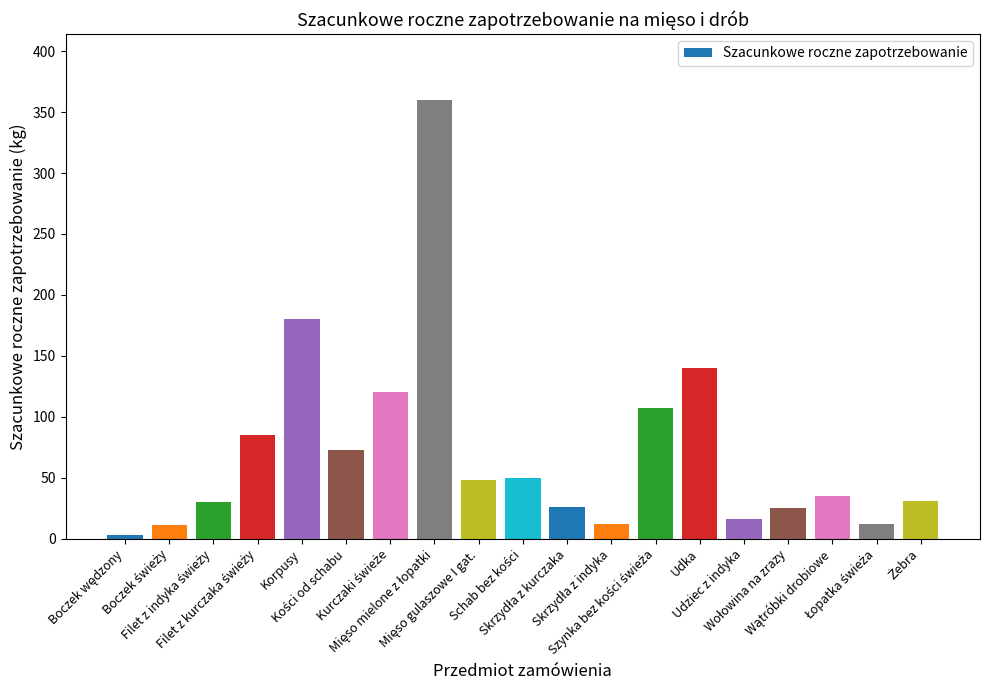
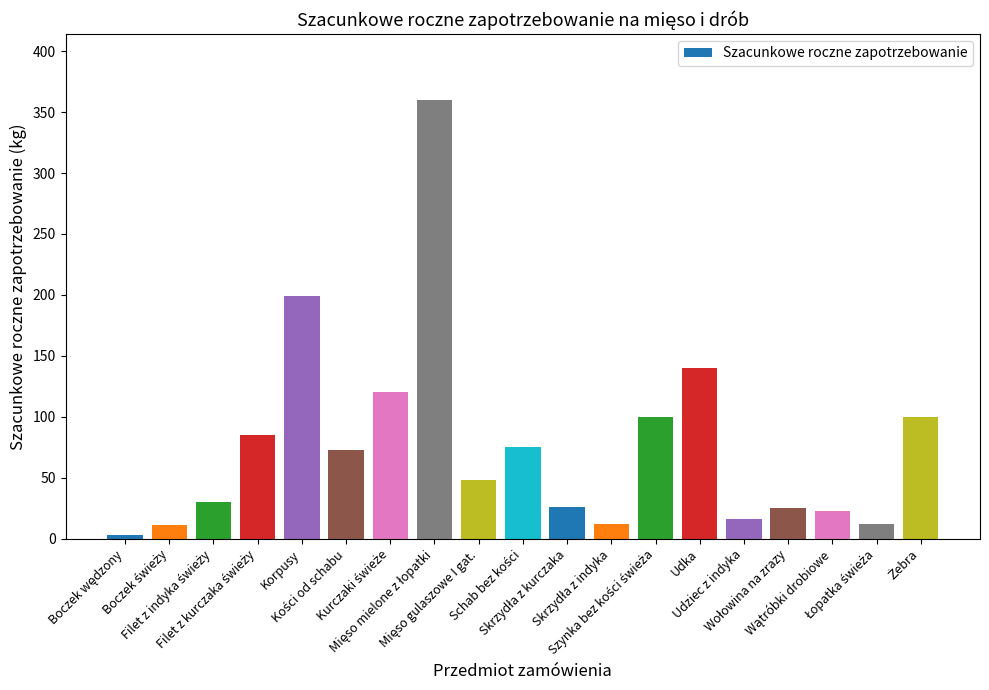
  {
    "Boczek wędzony": 3,
    "Boczek świeży": 11,
    "Filet z indyka świeży": 30,
    "Filet z kurczaka świeży": 85,
-   "Korpusy": 180,
+   "Korpusy": 199,
    "Kości od schabu": 73,
    "Kurczaki świeże": 120,
    "Mięso mielone z łopatki": 360,
    "Mięso gulaszowe I gat.": 48,
-   "Schab bez kości": 50,
+   "Schab bez kości": 75,
    "Skrzydła z kurczaka": 26,
    "Skrzydła z indyka": 12,
-   "Szynka bez kości świeża": 107,
+   "Szynka bez kości świeża": 100,
    "Udka": 140,
    "Udziec z indyka": 16,
    "Wołowina na zrazy": 25,
-   "Wątróbki drobiowe": 35,
+   "Wątróbki drobiowe": 23,
    "Łopatka świeża": 12,
-   "Żebra": 31
+   "Żebra": 100
  }
